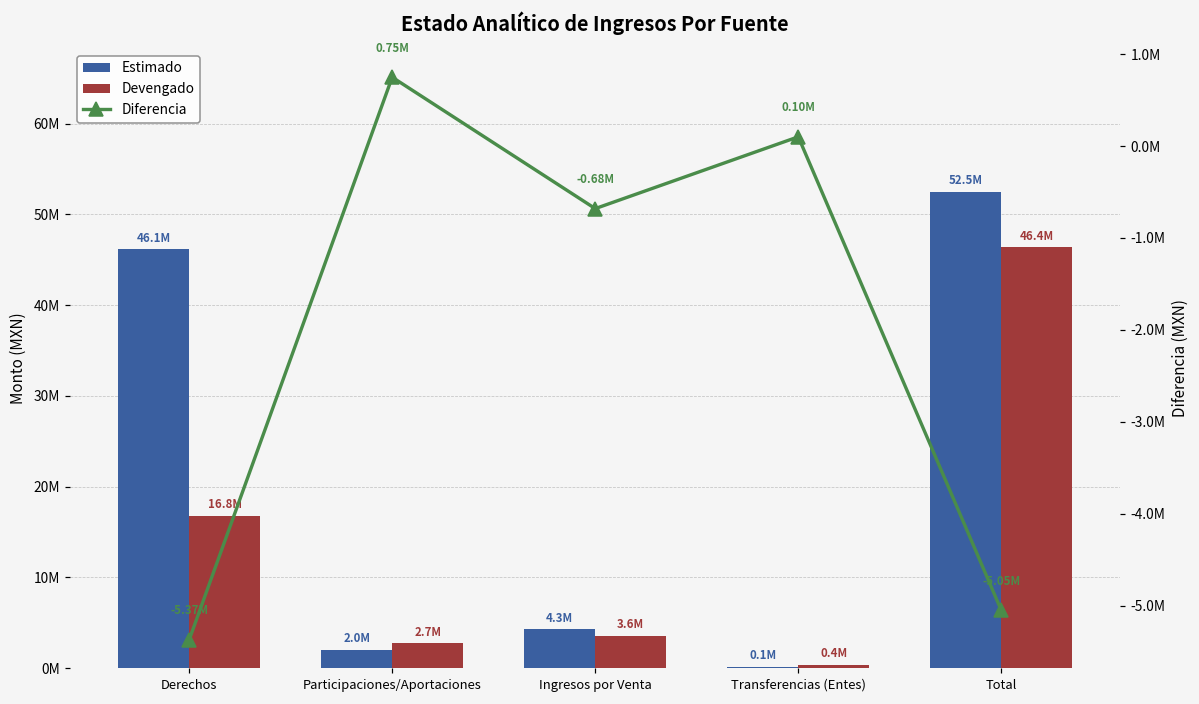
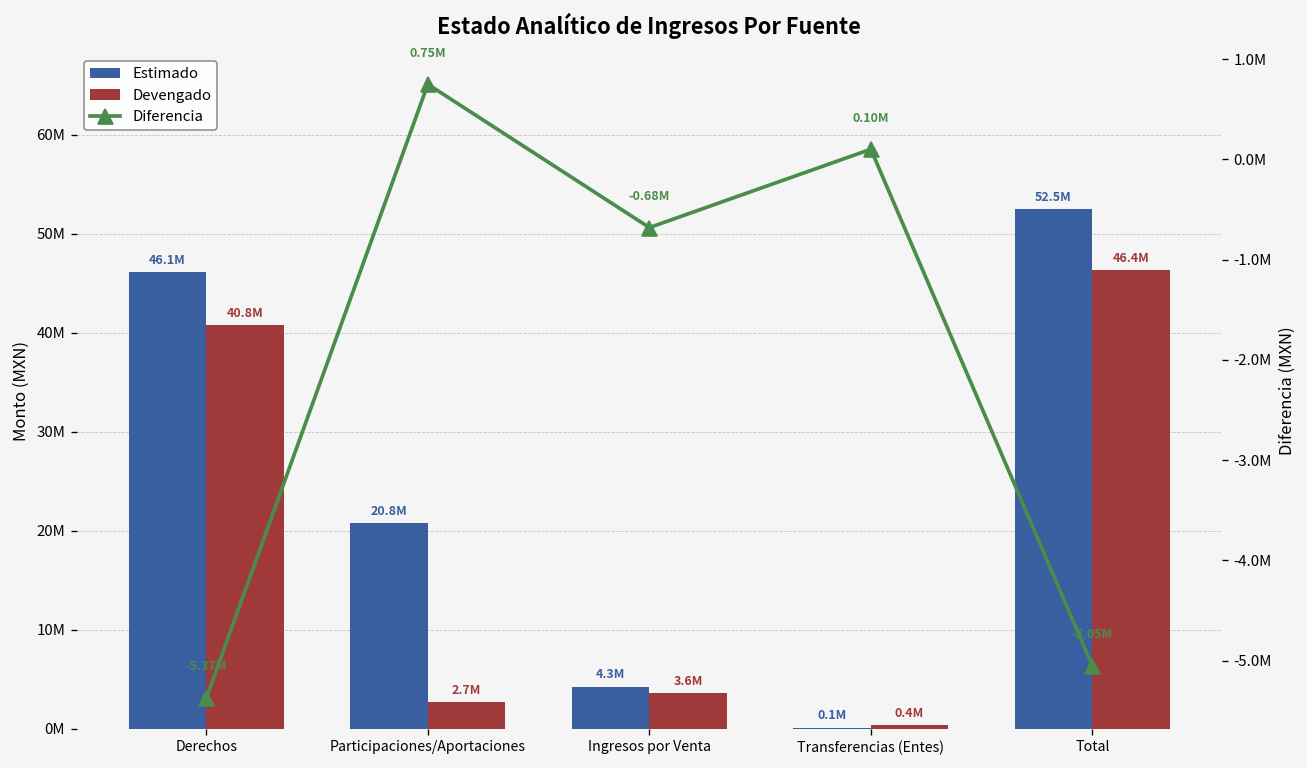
  {
    "Estimado": {
      "Derechos": "46.1M",
-     "Participaciones/Aportaciones": "2.0M",
+     "Participaciones/Aportaciones": "20.8M",
      "Ingresos por Venta": "4.3M",
      "Transferencias (Entes)": "0.1M",
      "Total": "52.5M"
    },
    "Devengado": {
-     "Derechos": "16.8M",
+     "Derechos": "40.8M",
      "Participaciones/Aportaciones": "2.7M",
      "Ingresos por Venta": "3.6M",
      "Transferencias (Entes)": "0.4M",
      "Total": "46.4M"
    },
    "Diferencia": {
      "Derechos": "-5.37M",
      "Participaciones/Aportaciones": "0.75M",
      "Ingresos por Venta": "-0.68M",
      "Transferencias (Entes)": "0.10M",
      "Total": "-5.05M"
    }
  }
